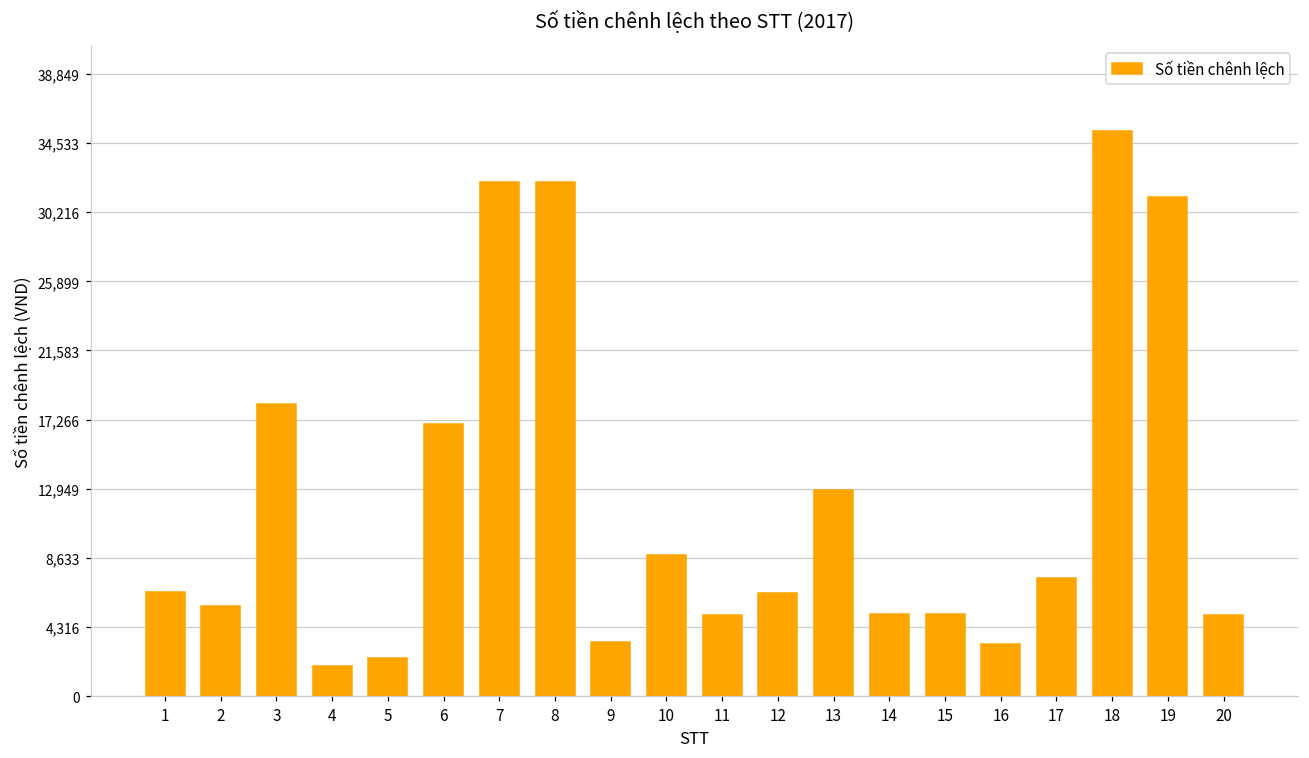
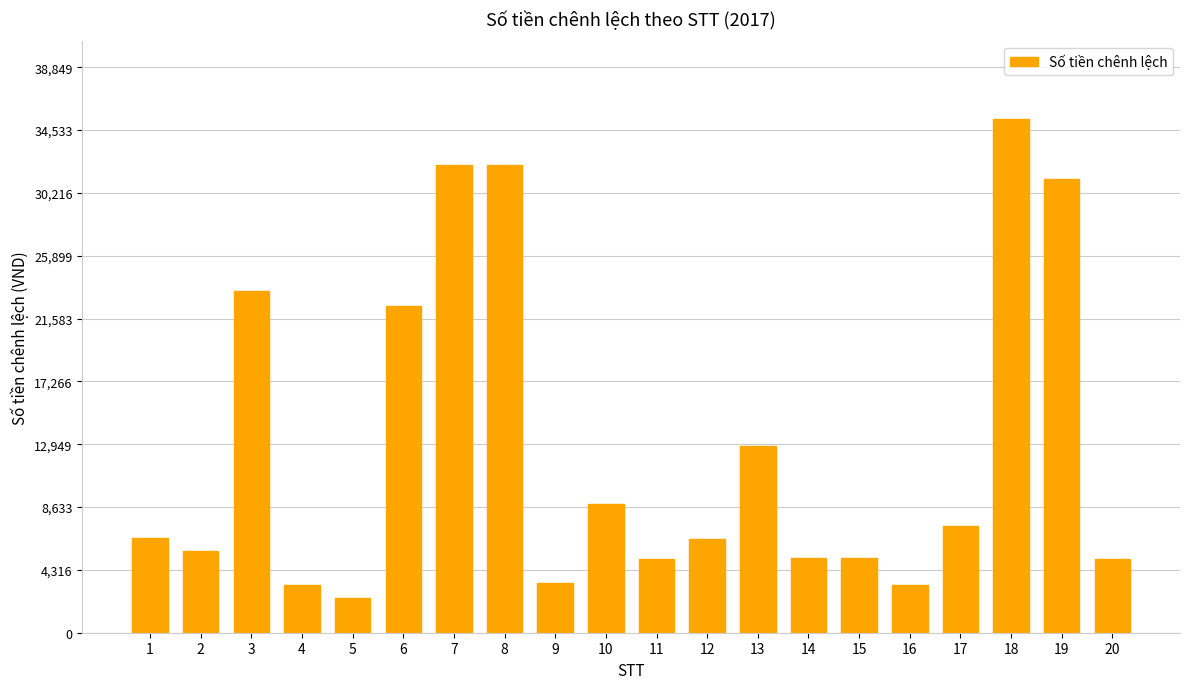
  {
    "1": "6,500",
    "2": "5,600",
-   "3": "18,300",
-   "4": "1,900",
+   "3": "23,400",
+   "4": "3,300",
    "5": "2,400",
-   "6": "17,000",
+   "6": "22,500",
    "7": "32,100",
    "8": "32,100",
    "9": "3,400",
    "10": "8,800",
    "11": "5,100",
    "12": "6,400",
    "13": "12,800",
    "14": "5,100",
    "15": "5,100",
    "16": "3,300",
    "17": "7,300",
    "18": "35,300",
    "19": "31,200",
    "20": "5,100"
  }
